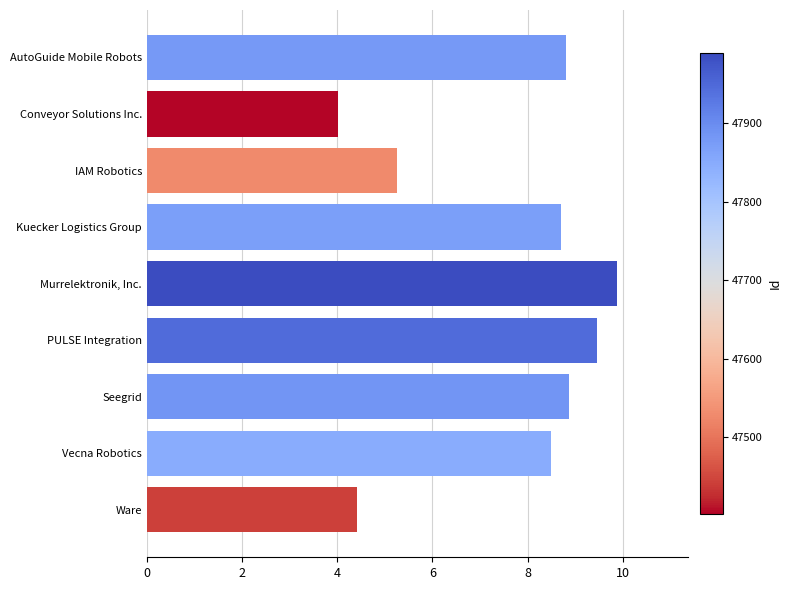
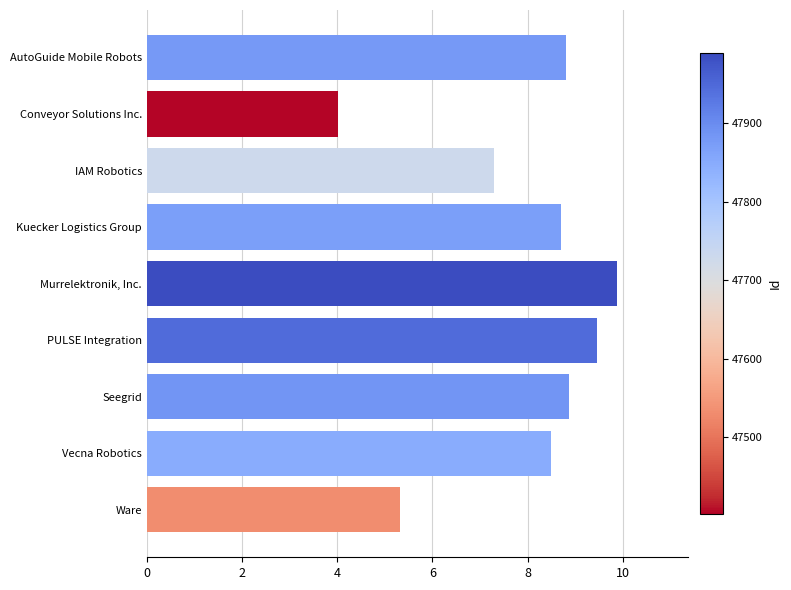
  {
    "AutoGuide Mobile Robots": 8.8,
    "Conveyor Solutions Inc.": 4.0,
-   "IAM Robotics": 5.3,
+   "IAM Robotics": 7.3,
    "Kuecker Logistics Group": 8.7,
    "Murrelektronik, Inc.": 9.9,
    "PULSE Integration": 9.5,
    "Seegrid": 8.9,
    "Vecna Robotics": 8.5,
-   "Ware": 4.4
+   "Ware": 5.3
  }
